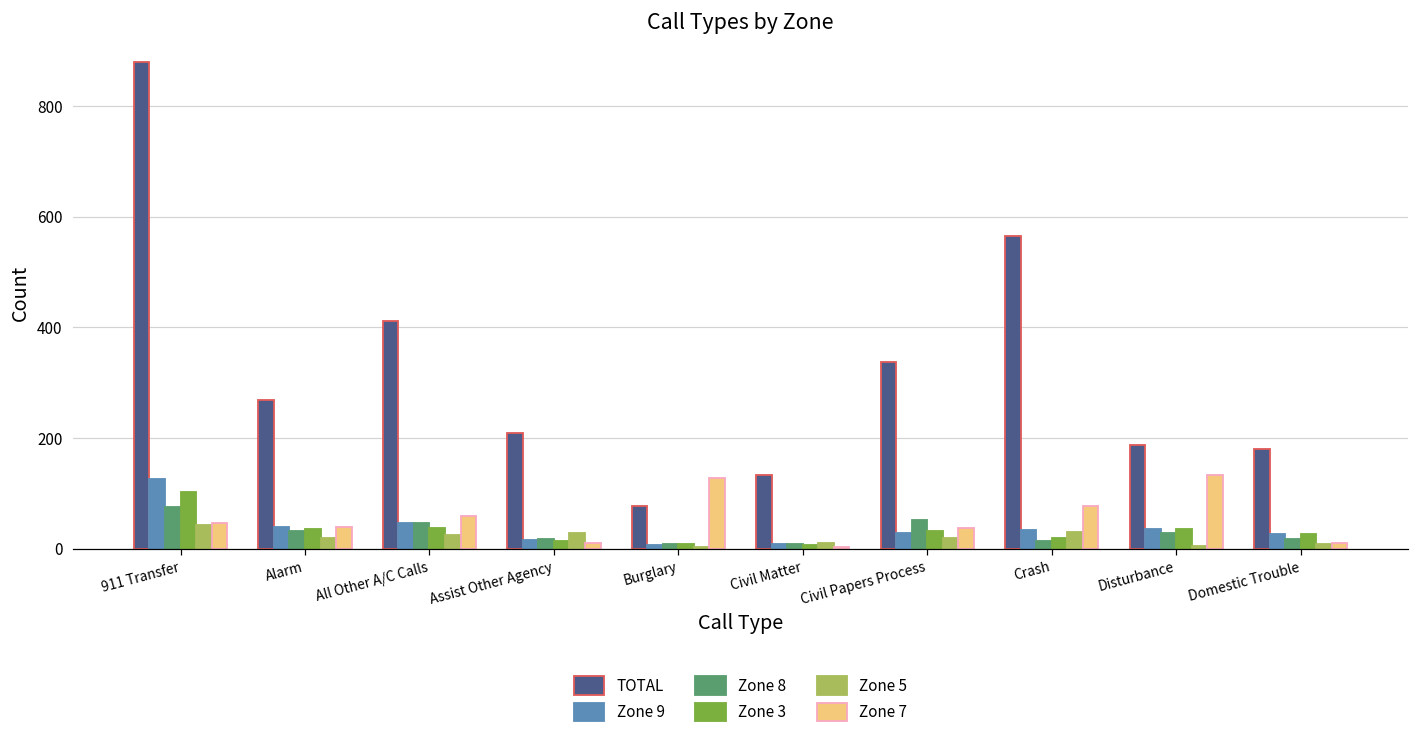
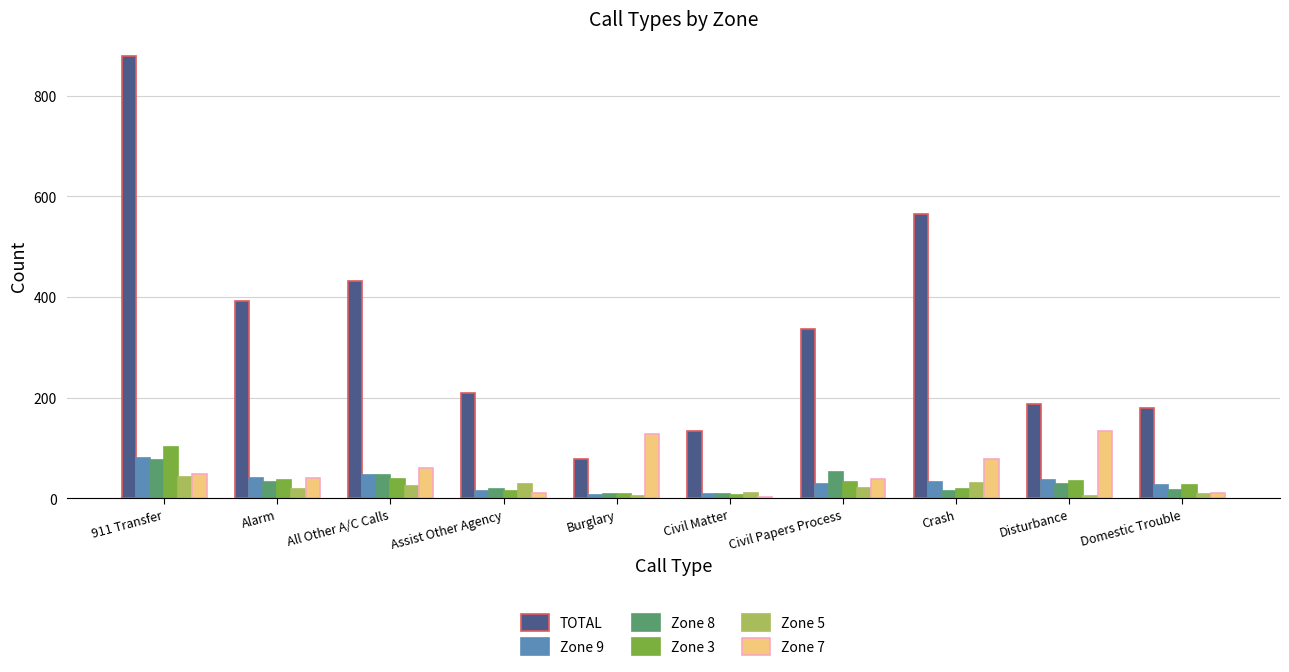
  {
    "TOTAL": {
      "911 Transfer": 880,
-     "Alarm": 270,
-     "All Other A/C Calls": 410,
+     "Alarm": 390,
+     "All Other A/C Calls": 430,
      "Assist Other Agency": 210,
      "Burglary": 80,
      "Civil Matter": 130,
      "Civil Papers Process": 340,
      "Crash": 570,
      "Disturbance": 190,
      "Domestic Trouble": 180
    },
    "Zone 9": {
-     "911 Transfer": 130,
+     "911 Transfer": 80,
      "Alarm": 40,
      "All Other A/C Calls": 50,
      "Assist Other Agency": 20,
      "Burglary": 10,
      "Civil Matter": 10,
      "Civil Papers Process": 30,
      "Crash": 30,
      "Disturbance": 40,
      "Domestic Trouble": 30
    },
    "Zone 8": {
      "911 Transfer": 80,
      "Alarm": 30,
      "All Other A/C Calls": 50,
      "Assist Other Agency": 20,
      "Burglary": 10,
      "Civil Matter": 10,
      "Civil Papers Process": 50,
      "Crash": 10,
      "Disturbance": 30,
      "Domestic Trouble": 20
    },
    "Zone 7": {
      "911 Transfer": 50,
      "Alarm": 40,
      "All Other A/C Calls": 60,
      "Assist Other Agency": 10,
      "Burglary": 130,
      "Civil Papers Process": 40,
      "Crash": 80,
      "Disturbance": 130,
      "Domestic Trouble": 10
    }
  }
